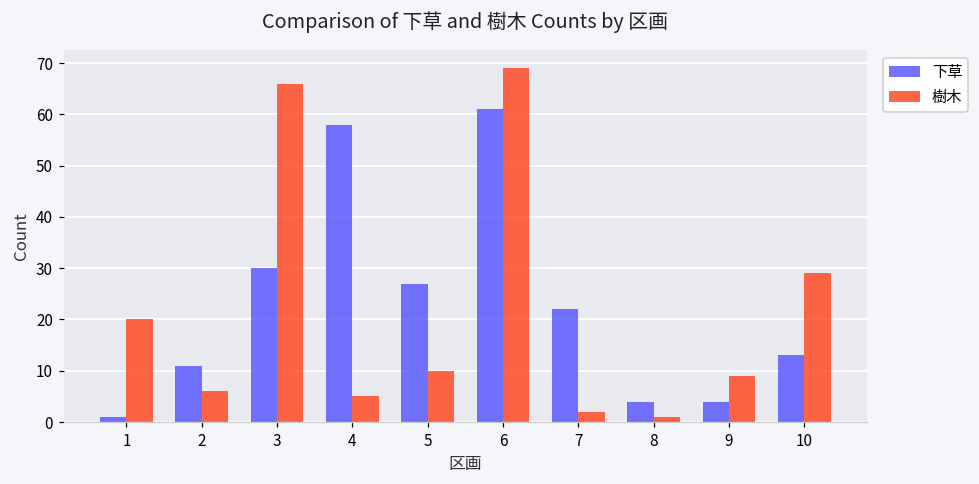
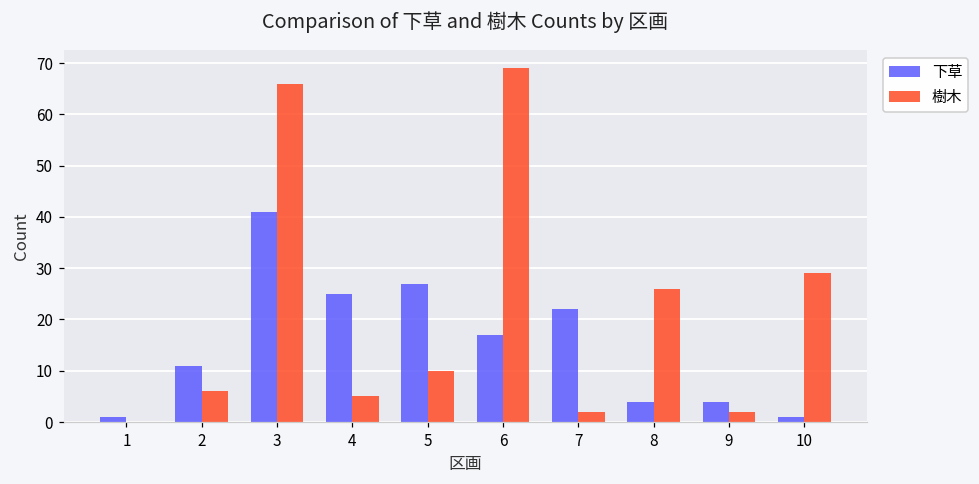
  {
    "下草": {
      "1": 1,
      "2": 11,
-     "3": 30,
-     "4": 58,
+     "3": 41,
+     "4": 25,
      "5": 27,
-     "6": 61,
+     "6": 17,
      "7": 22,
      "8": 4,
      "9": 4,
-     "10": 13
+     "10": 1
    },
    "樹木": {
-     "1": 20,
+     "1": 0,
      "2": 6,
      "3": 66,
      "4": 5,
      "5": 10,
      "6": 69,
      "7": 2,
-     "8": 1,
-     "9": 9,
+     "8": 26,
+     "9": 2,
      "10": 29
    }
  }
